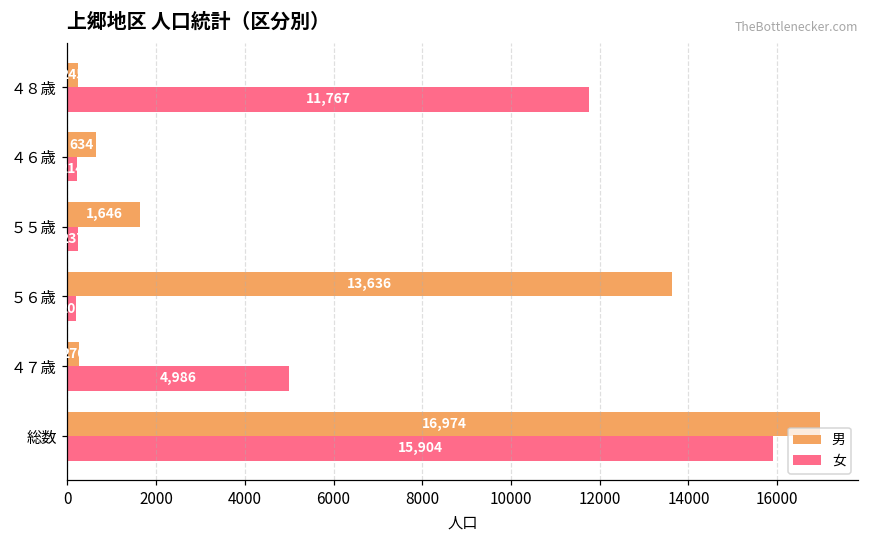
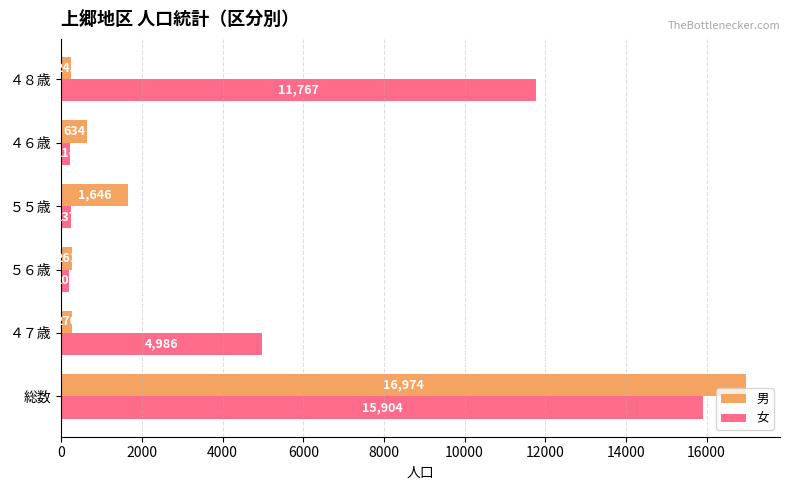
  {
    "男": {
      "４８歳": "200",
-     "５６歳": "13600",
+     "５６歳": "300",
      "４７歳": "300"
    },
    "女": {
      "４８歳": "11,767",
      "４７歳": "4,986",
      "総数": "15,904"
    }
  }
